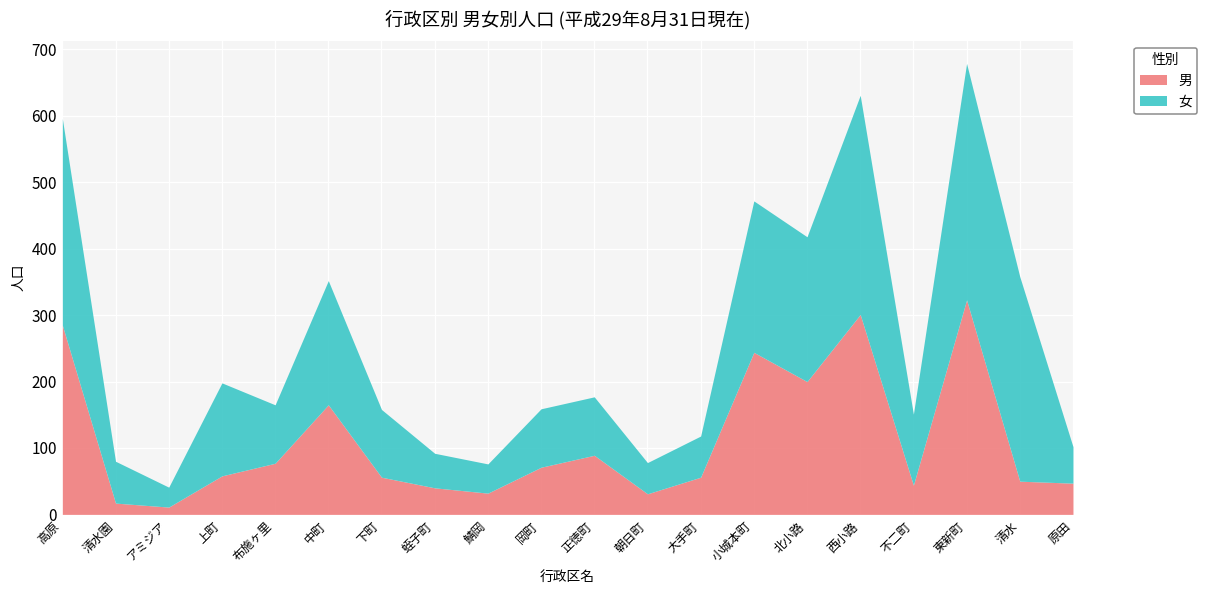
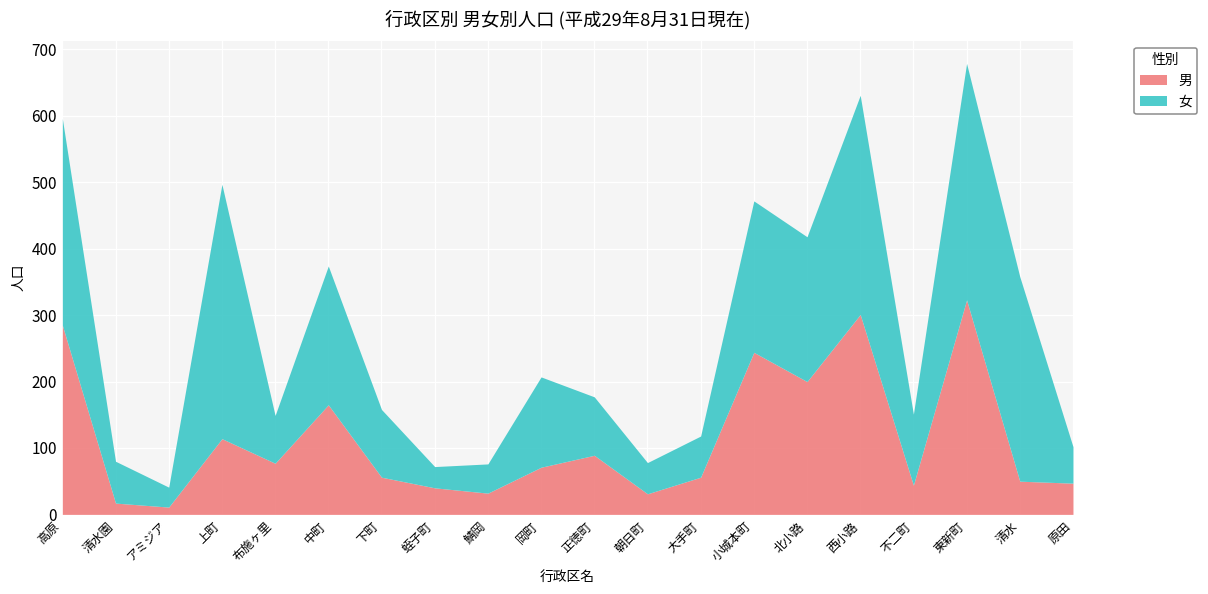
  {
    "男": {
      "高原": 290,
      "清水園": 20,
      "アミジア": 10,
-     "上町": 60,
+     "上町": 110,
      "布施ヶ里": 80,
      "中町": 170,
      "下町": 60,
      "蛭子町": 40,
      "鯖岡": 30,
      "岡町": 70,
      "正徳町": 90,
      "朝日町": 30,
      "大手町": 60,
      "小城本町": 240,
      "北小路": 200,
      "西小路": 300,
      "不二町": 40,
      "東新町": 320,
      "清水": 50,
      "原田": 50
    },
    "女": {
      "高原": 310,
      "清水園": 60,
      "アミジア": 30,
-     "上町": 140,
-     "布施ヶ里": 90,
-     "中町": 190,
+     "上町": 380,
+     "布施ヶ里": 70,
+     "中町": 210,
      "下町": 100,
-     "蛭子町": 50,
+     "蛭子町": 30,
      "鯖岡": 40,
-     "岡町": 90,
+     "岡町": 140,
      "正徳町": 90,
      "朝日町": 50,
      "大手町": 60,
      "小城本町": 230,
      "北小路": 220,
      "西小路": 330,
      "不二町": 110,
      "東新町": 360,
      "清水": 310,
      "原田": 60
    }
  }
